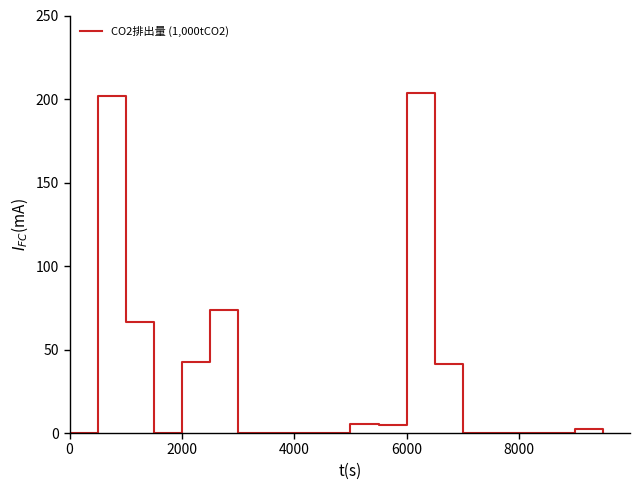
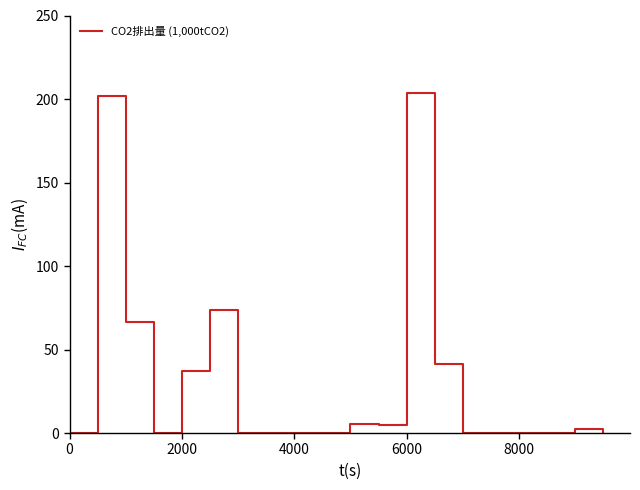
  {
    "0": 0,
-   "2000": 43,
+   "2000": 37,
    "4000": 0,
    "6000": 203,
    "8000": 0
  }
